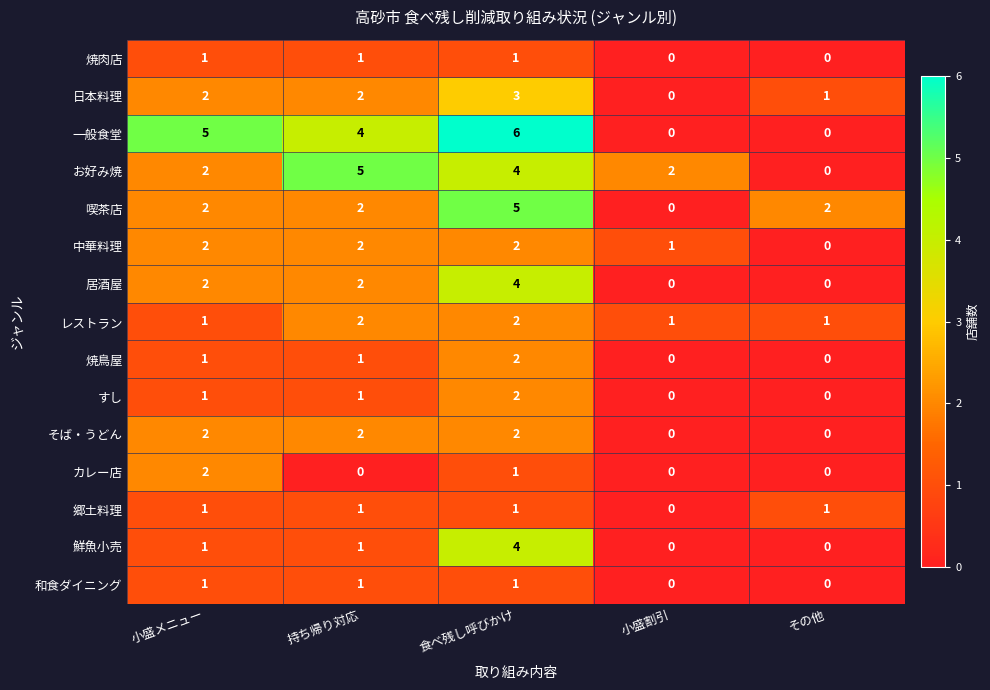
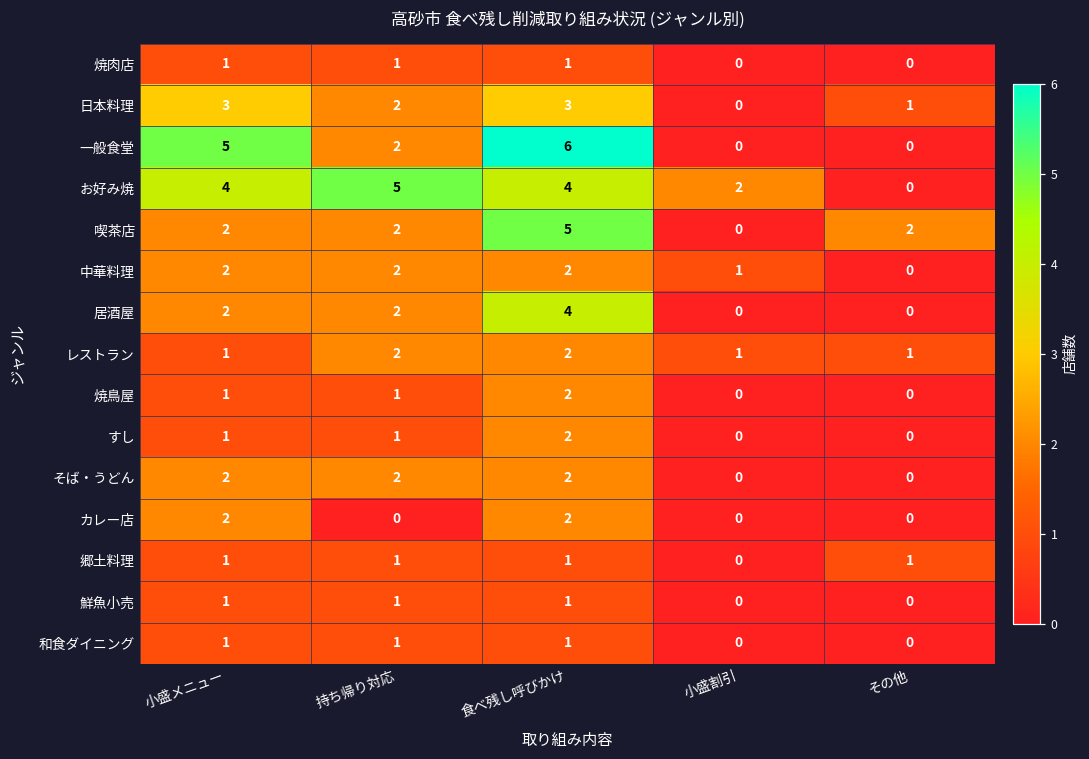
  {
    "焼肉店": {
      "小盛メニュー": 1,
      "持ち帰り対応": 1,
      "食べ残し呼びかけ": 1,
      "小盛割引": 0,
      "その他": 0
    },
    "日本料理": {
-     "小盛メニュー": 2,
+     "小盛メニュー": 3,
      "持ち帰り対応": 2,
      "食べ残し呼びかけ": 3,
      "小盛割引": 0,
      "その他": 1
    },
    "一般食堂": {
      "小盛メニュー": 5,
-     "持ち帰り対応": 4,
+     "持ち帰り対応": 2,
      "食べ残し呼びかけ": 6,
      "小盛割引": 0,
      "その他": 0
    },
    "お好み焼": {
-     "小盛メニュー": 2,
+     "小盛メニュー": 4,
      "持ち帰り対応": 5,
      "食べ残し呼びかけ": 4,
      "小盛割引": 2,
      "その他": 0
    },
    "喫茶店": {
      "小盛メニュー": 2,
      "持ち帰り対応": 2,
      "食べ残し呼びかけ": 5,
      "小盛割引": 0,
      "その他": 2
    },
    "中華料理": {
      "小盛メニュー": 2,
      "持ち帰り対応": 2,
      "食べ残し呼びかけ": 2,
      "小盛割引": 1,
      "その他": 0
    },
    "居酒屋": {
      "小盛メニュー": 2,
      "持ち帰り対応": 2,
      "食べ残し呼びかけ": 4,
      "小盛割引": 0,
      "その他": 0
    },
    "レストラン": {
      "小盛メニュー": 1,
      "持ち帰り対応": 2,
      "食べ残し呼びかけ": 2,
      "小盛割引": 1,
      "その他": 1
    },
    "焼鳥屋": {
      "小盛メニュー": 1,
      "持ち帰り対応": 1,
      "食べ残し呼びかけ": 2,
      "小盛割引": 0,
      "その他": 0
    },
    "すし": {
      "小盛メニュー": 1,
      "持ち帰り対応": 1,
      "食べ残し呼びかけ": 2,
      "小盛割引": 0,
      "その他": 0
    },
    "そば・うどん": {
      "小盛メニュー": 2,
      "持ち帰り対応": 2,
      "食べ残し呼びかけ": 2,
      "小盛割引": 0,
      "その他": 0
    },
    "カレー店": {
      "小盛メニュー": 2,
      "持ち帰り対応": 0,
-     "食べ残し呼びかけ": 1,
+     "食べ残し呼びかけ": 2,
      "小盛割引": 0,
      "その他": 0
    },
    "郷土料理": {
      "小盛メニュー": 1,
      "持ち帰り対応": 1,
      "食べ残し呼びかけ": 1,
      "小盛割引": 0,
      "その他": 1
    },
    "鮮魚小売": {
      "小盛メニュー": 1,
      "持ち帰り対応": 1,
-     "食べ残し呼びかけ": 4,
+     "食べ残し呼びかけ": 1,
      "小盛割引": 0,
      "その他": 0
    },
    "和食ダイニング": {
      "小盛メニュー": 1,
      "持ち帰り対応": 1,
      "食べ残し呼びかけ": 1,
      "小盛割引": 0,
      "その他": 0
    }
  }
